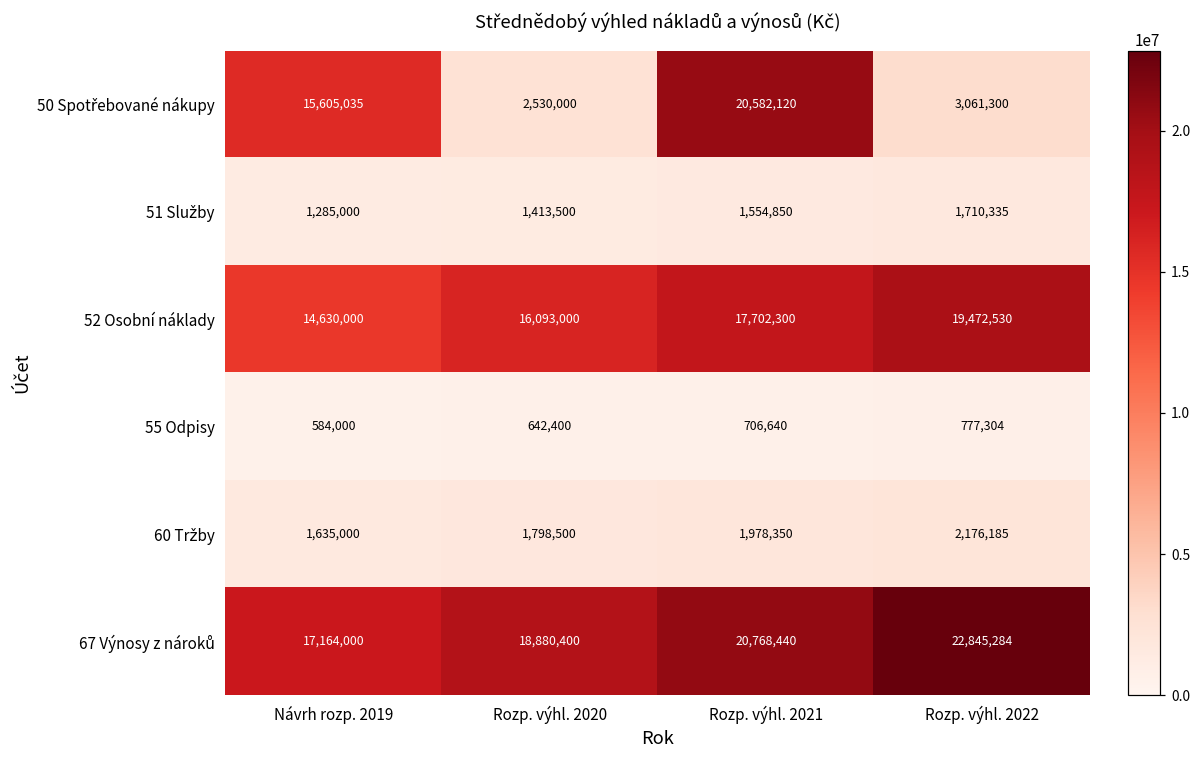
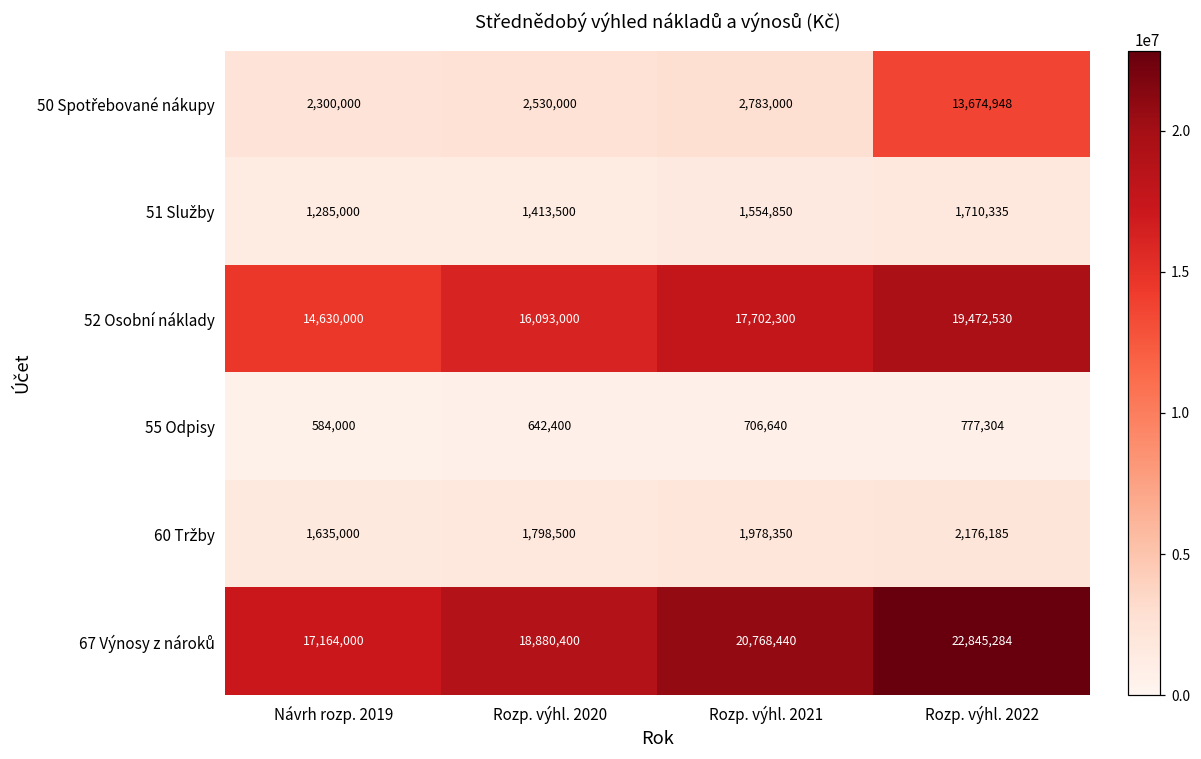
  {
    "50 Spotřebované nákupy": {
-     "Návrh rozp. 2019": "15,605,035",
+     "Návrh rozp. 2019": "2,300,000",
      "Rozp. výhl. 2020": "2,530,000",
-     "Rozp. výhl. 2021": "20,582,120",
-     "Rozp. výhl. 2022": "3,061,300"
+     "Rozp. výhl. 2021": "2,783,000",
+     "Rozp. výhl. 2022": "13,674,948"
    },
    "51 Služby": {
      "Návrh rozp. 2019": "1,285,000",
      "Rozp. výhl. 2020": "1,413,500",
      "Rozp. výhl. 2021": "1,554,850",
      "Rozp. výhl. 2022": "1,710,335"
    },
    "52 Osobní náklady": {
      "Návrh rozp. 2019": "14,630,000",
      "Rozp. výhl. 2020": "16,093,000",
      "Rozp. výhl. 2021": "17,702,300",
      "Rozp. výhl. 2022": "19,472,530"
    },
    "55 Odpisy": {
      "Návrh rozp. 2019": "584,000",
      "Rozp. výhl. 2020": "642,400",
      "Rozp. výhl. 2021": "706,640",
      "Rozp. výhl. 2022": "777,304"
    },
    "60 Tržby": {
      "Návrh rozp. 2019": "1,635,000",
      "Rozp. výhl. 2020": "1,798,500",
      "Rozp. výhl. 2021": "1,978,350",
      "Rozp. výhl. 2022": "2,176,185"
    },
    "67 Výnosy z nároků": {
      "Návrh rozp. 2019": "17,164,000",
      "Rozp. výhl. 2020": "18,880,400",
      "Rozp. výhl. 2021": "20,768,440",
      "Rozp. výhl. 2022": "22,845,284"
    }
  }
